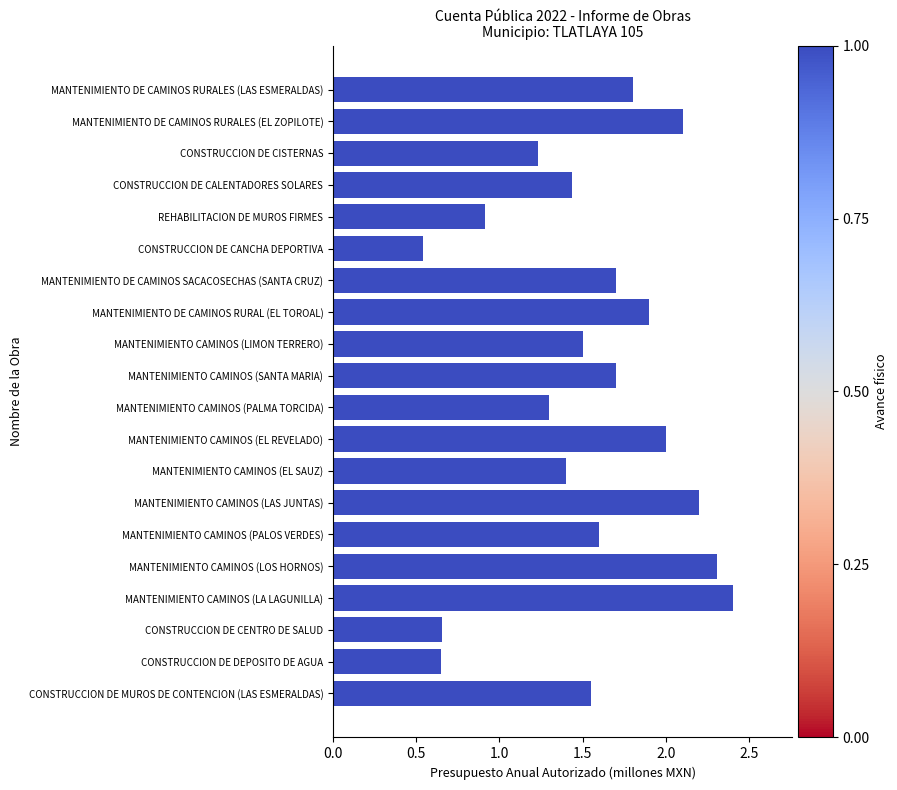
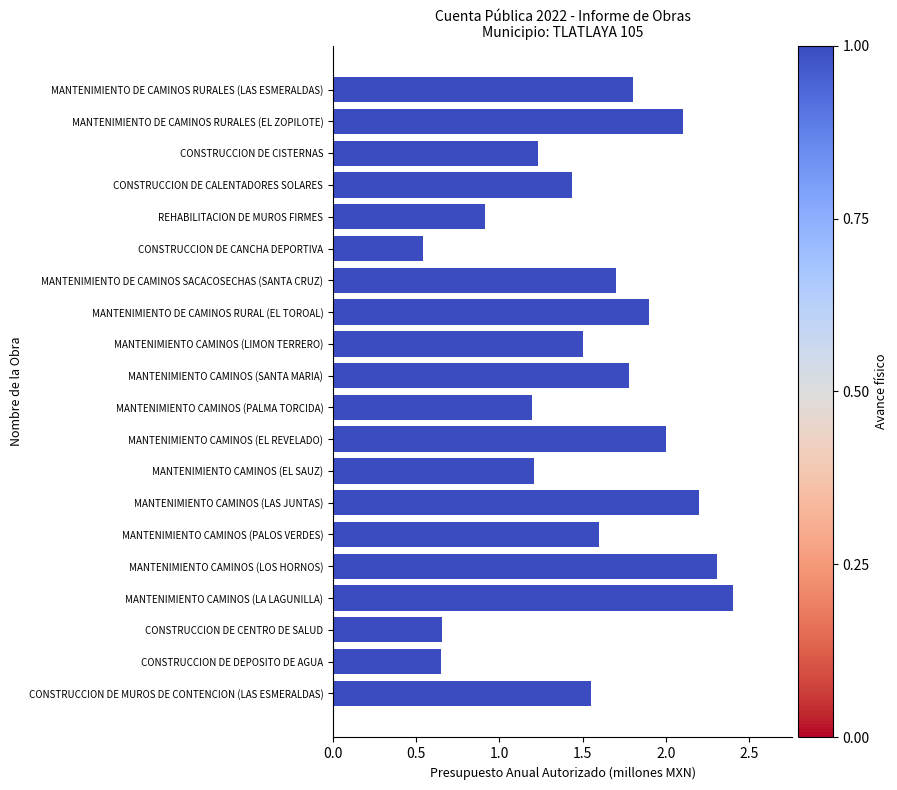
  {
    "MANTENIMIENTO DE CAMINOS RURALES (LAS ESMERALDAS)": 1.80,
    "MANTENIMIENTO DE CAMINOS RURALES (EL ZOPILOTE)": 2.10,
    "CONSTRUCCION DE CISTERNAS": 1.23,
    "CONSTRUCCION DE CALENTADORES SOLARES": 1.44,
    "REHABILITACION DE MUROS FIRMES": 0.91,
    "CONSTRUCCION DE CANCHA DEPORTIVA": 0.54,
    "MANTENIMIENTO DE CAMINOS SACACOSECHAS (SANTA CRUZ)": 1.70,
    "MANTENIMIENTO DE CAMINOS RURAL (EL TOROAL)": 1.90,
    "MANTENIMIENTO CAMINOS (LIMON TERRERO)": 1.50,
-   "MANTENIMIENTO CAMINOS (SANTA MARIA)": 1.70,
-   "MANTENIMIENTO CAMINOS (PALMA TORCIDA)": 1.30,
+   "MANTENIMIENTO CAMINOS (SANTA MARIA)": 1.78,
+   "MANTENIMIENTO CAMINOS (PALMA TORCIDA)": 1.19,
    "MANTENIMIENTO CAMINOS (EL REVELADO)": 2.00,
-   "MANTENIMIENTO CAMINOS (EL SAUZ)": 1.40,
+   "MANTENIMIENTO CAMINOS (EL SAUZ)": 1.21,
    "MANTENIMIENTO CAMINOS (LAS JUNTAS)": 2.20,
    "MANTENIMIENTO CAMINOS (PALOS VERDES)": 1.60,
    "MANTENIMIENTO CAMINOS (LOS HORNOS)": 2.31,
    "MANTENIMIENTO CAMINOS (LA LAGUNILLA)": 2.40,
    "CONSTRUCCION DE CENTRO DE SALUD": 0.66,
    "CONSTRUCCION DE DEPOSITO DE AGUA": 0.65,
    "CONSTRUCCION DE MUROS DE CONTENCION (LAS ESMERALDAS)": 1.55
  }
